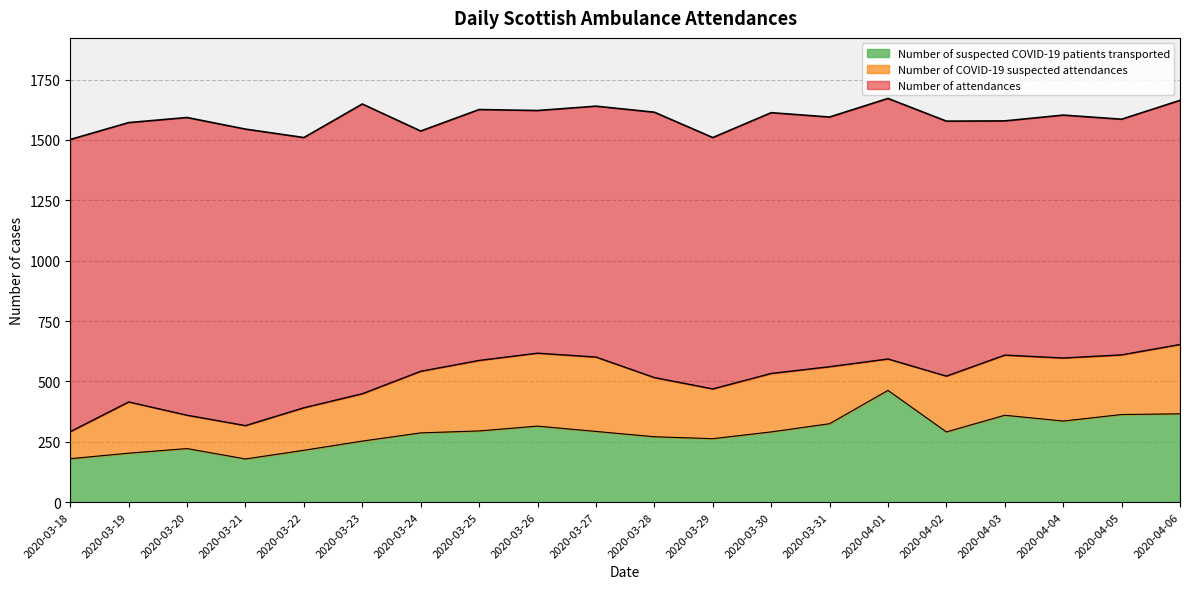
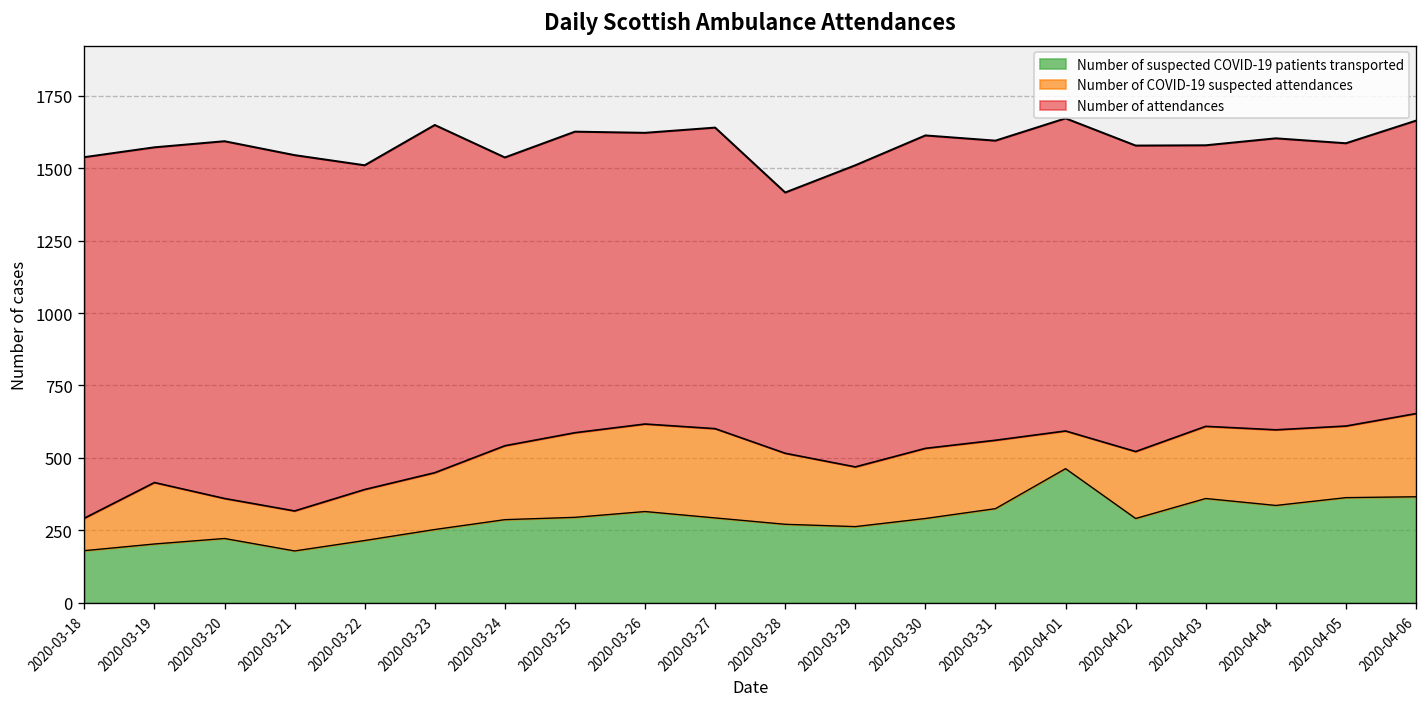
  {
    "Number of attendances": {
-     "2020-03-18": 1500,
+     "2020-03-18": 1540,
      "2020-03-19": 1570,
      "2020-03-20": 1590,
      "2020-03-21": 1550,
      "2020-03-22": 1510,
      "2020-03-23": 1650,
      "2020-03-24": 1540,
      "2020-03-25": 1630,
      "2020-03-26": 1620,
      "2020-03-27": 1640,
-     "2020-03-28": 1620,
+     "2020-03-28": 1420,
      "2020-03-29": 1510,
      "2020-03-30": 1610,
      "2020-03-31": 1600,
      "2020-04-01": 1670,
      "2020-04-02": 1580,
      "2020-04-03": 1580,
      "2020-04-04": 1600,
      "2020-04-05": 1590,
      "2020-04-06": 1660
    },
    "Number of COVID-19 suspected attendances": {
      "2020-03-18": 290,
      "2020-03-19": 420,
      "2020-03-20": 360,
      "2020-03-21": 320,
      "2020-03-22": 390,
      "2020-03-23": 450,
      "2020-03-24": 540,
      "2020-03-25": 590,
      "2020-03-26": 620,
      "2020-03-27": 600,
      "2020-03-28": 520,
      "2020-03-29": 470,
      "2020-03-30": 530,
      "2020-03-31": 560,
      "2020-04-01": 590,
      "2020-04-02": 520,
      "2020-04-03": 610,
      "2020-04-04": 600,
      "2020-04-05": 610,
      "2020-04-06": 650
    },
    "Number of suspected COVID-19 patients transported": {
      "2020-03-18": 180,
      "2020-03-19": 200,
      "2020-03-20": 220,
      "2020-03-21": 180,
      "2020-03-22": 220,
      "2020-03-23": 250,
      "2020-03-24": 290,
      "2020-03-25": 300,
      "2020-03-26": 320,
      "2020-03-27": 290,
      "2020-03-28": 270,
      "2020-03-29": 260,
      "2020-03-30": 290,
      "2020-03-31": 330,
      "2020-04-01": 460,
      "2020-04-02": 290,
      "2020-04-03": 360,
      "2020-04-04": 340,
      "2020-04-05": 360,
      "2020-04-06": 370
    }
  }
